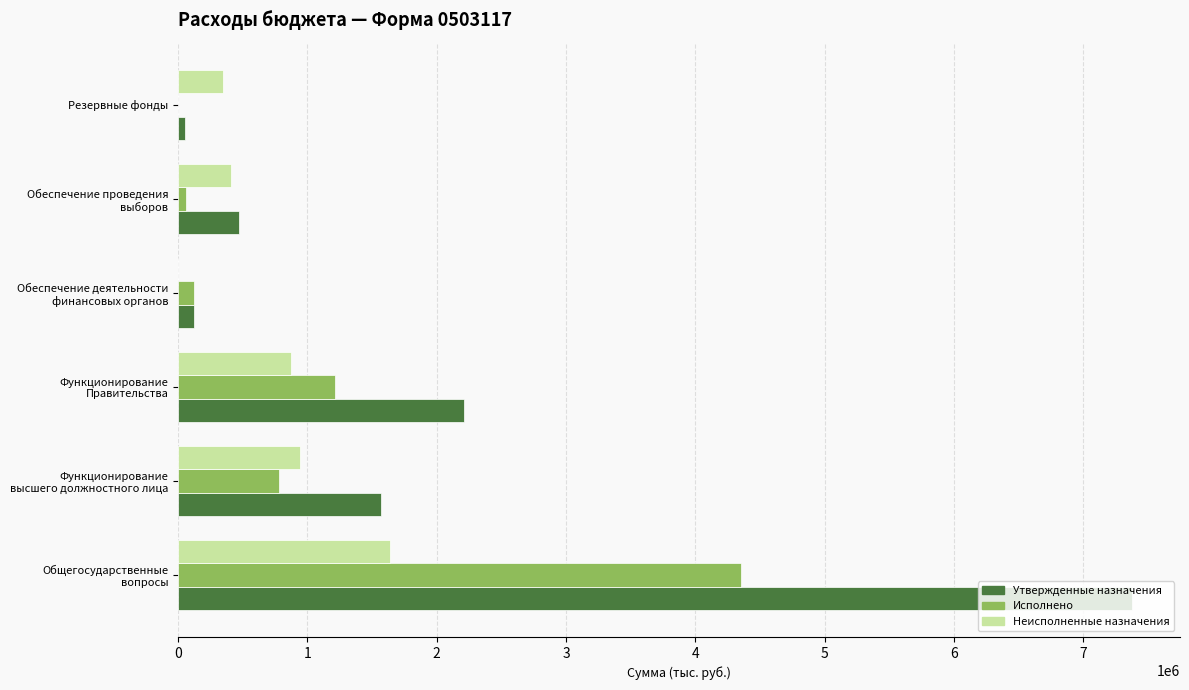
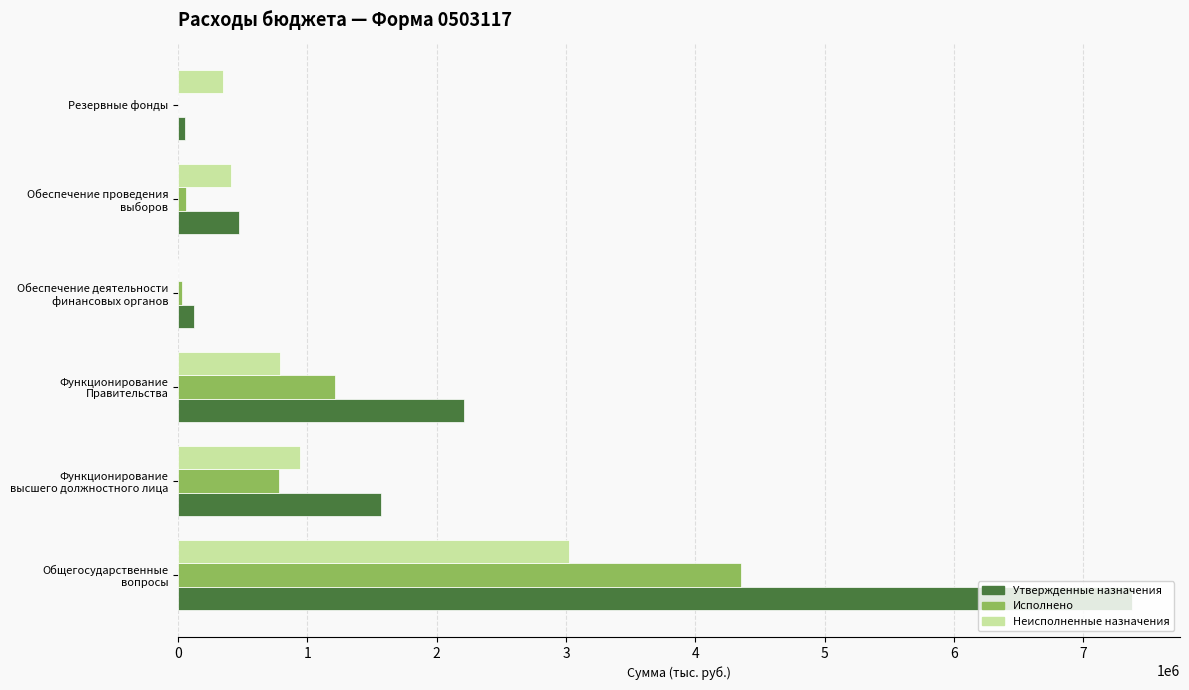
  {
    "Утвержденные назначения": {
      "Резервные фонды": 50000,
      "Обеспечение проведения выборов": 470000,
      "Обеспечение деятельности финансовых органов": 120000,
      "Функционирование Правительства": 2220000,
      "Функционирование высшего должностного лица": 1570000
    },
    "Исполнено": {
      "Резервные фонды": 0,
      "Обеспечение проведения выборов": 60000,
-     "Обеспечение деятельности финансовых органов": 120000,
+     "Обеспечение деятельности финансовых органов": 30000,
      "Функционирование Правительства": 1210000,
      "Функционирование высшего должностного лица": 780000,
      "Общегосударственные вопросы": 4350000
    },
    "Неисполненные назначения": {
      "Резервные фонды": 350000,
      "Обеспечение проведения выборов": 410000,
      "Обеспечение деятельности финансовых органов": 0,
-     "Функционирование Правительства": 870000,
+     "Функционирование Правительства": 790000,
      "Функционирование высшего должностного лица": 940000,
-     "Общегосударственные вопросы": 1640000
+     "Общегосударственные вопросы": 3030000
    }
  }
